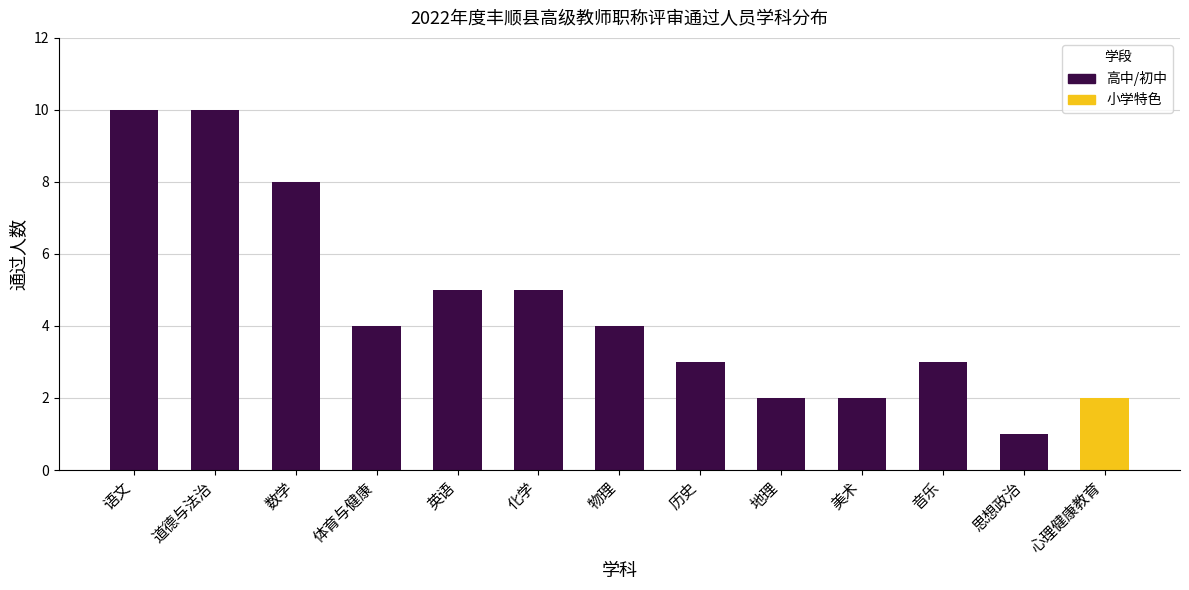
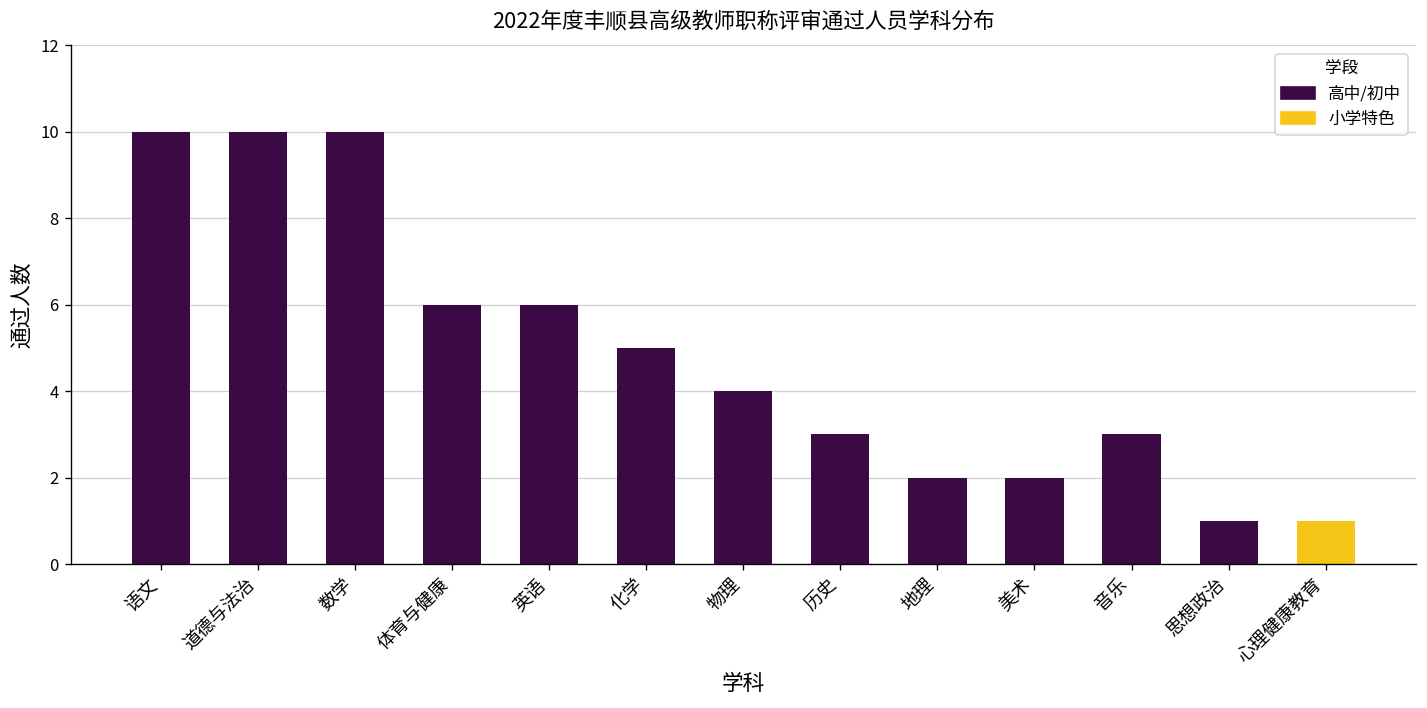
  {
    "高中/初中": {
      "语文": 10,
      "道德与法治": 10,
-     "数学": 8,
-     "体育与健康": 4,
-     "英语": 5,
+     "数学": 10,
+     "体育与健康": 6,
+     "英语": 6,
      "化学": 5,
      "物理": 4,
      "历史": 3,
      "地理": 2,
      "美术": 2,
      "音乐": 3,
      "思想政治": 1,
      "心理健康教育": 0
    },
    "小学特色": {
      "语文": 0,
      "道德与法治": 0,
      "数学": 0,
      "体育与健康": 0,
      "英语": 0,
      "化学": 0,
      "物理": 0,
      "历史": 0,
      "地理": 0,
      "美术": 0,
      "音乐": 0,
      "思想政治": 0,
-     "心理健康教育": 2
+     "心理健康教育": 1
    }
  }
